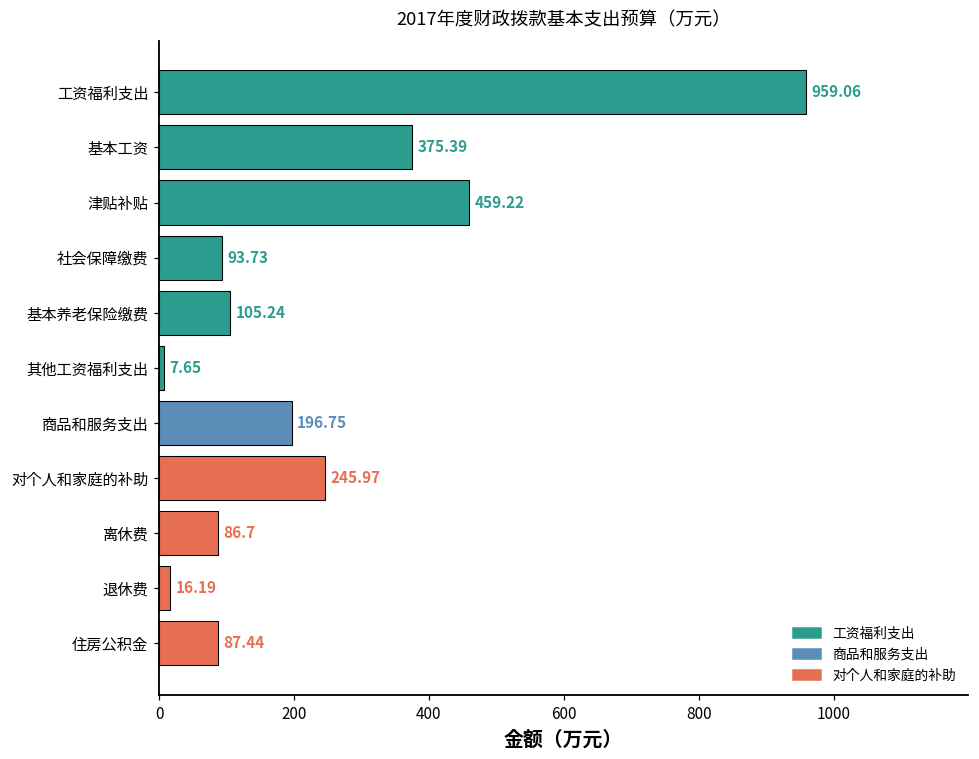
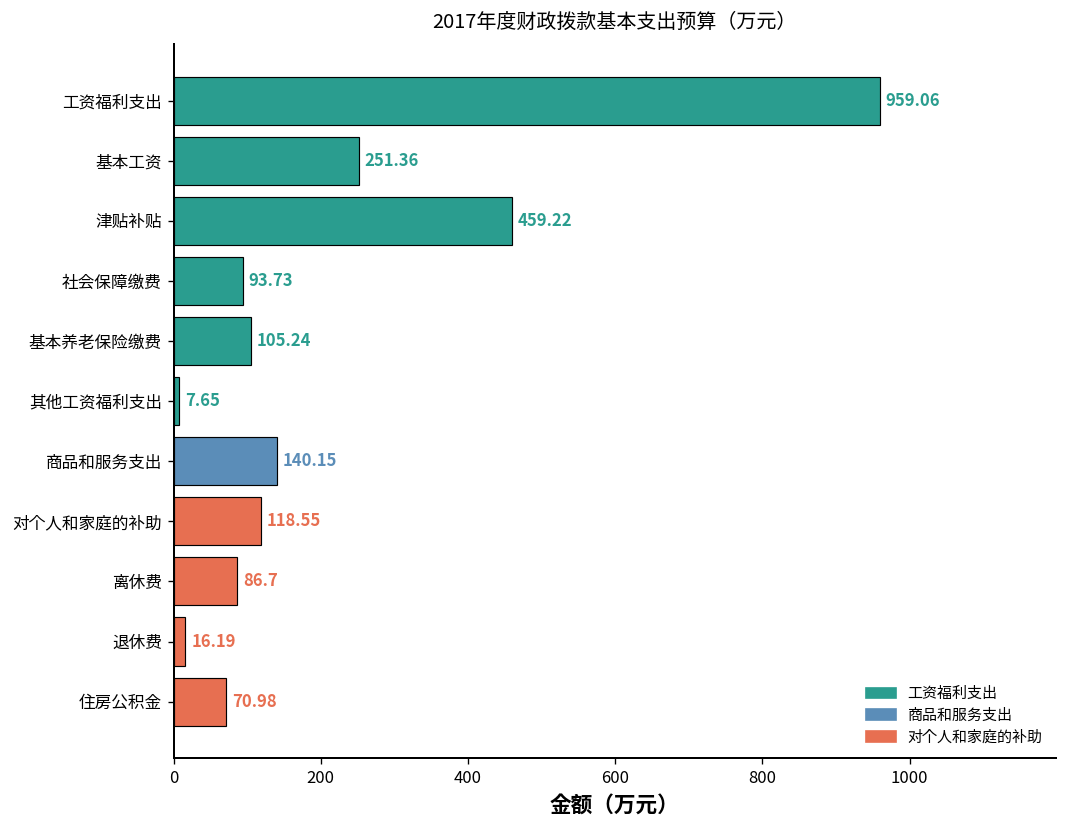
  {
    "工资福利支出": 959.06,
-   "基本工资": 375.39,
+   "基本工资": 251.36,
    "津贴补贴": 459.22,
    "社会保障缴费": 93.73,
    "基本养老保险缴费": 105.24,
    "其他工资福利支出": 7.65,
-   "商品和服务支出": 196.75,
-   "对个人和家庭的补助": 245.97,
+   "商品和服务支出": 140.15,
+   "对个人和家庭的补助": 118.55,
    "离休费": 86.7,
    "退休费": 16.19,
-   "住房公积金": 87.44
+   "住房公积金": 70.98
  }
